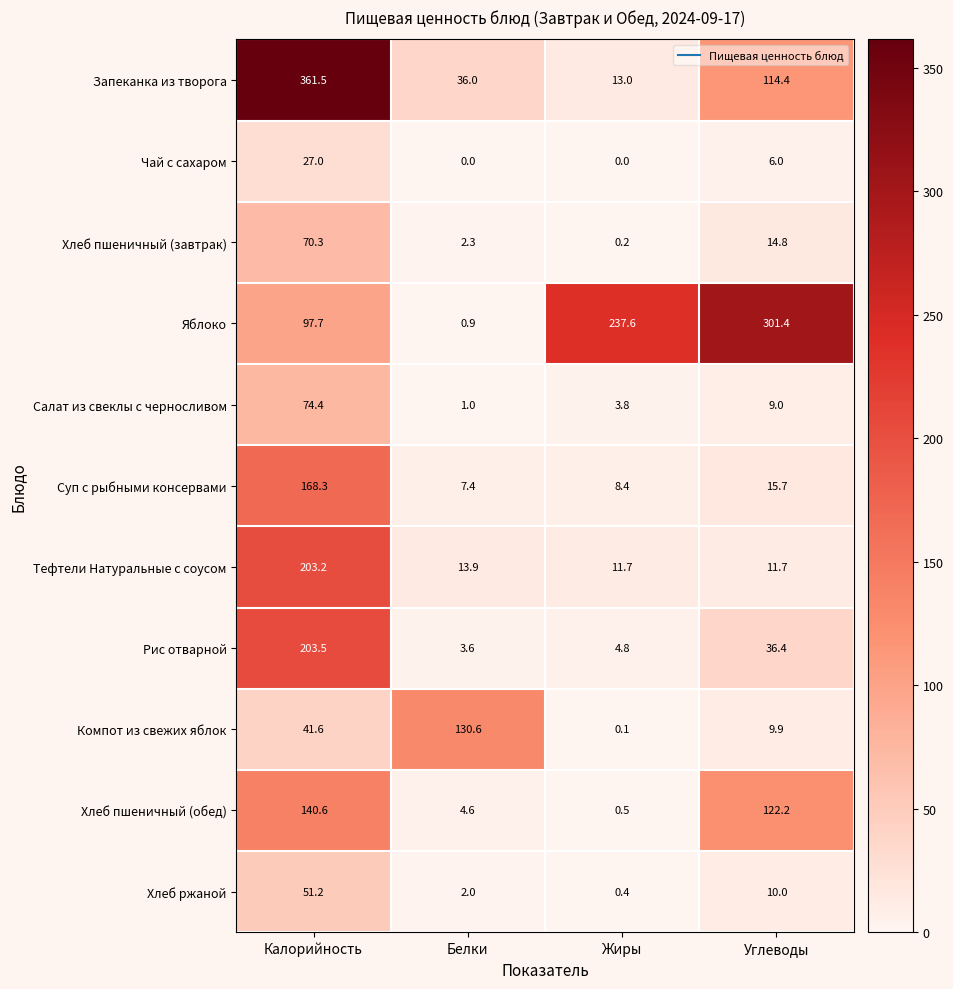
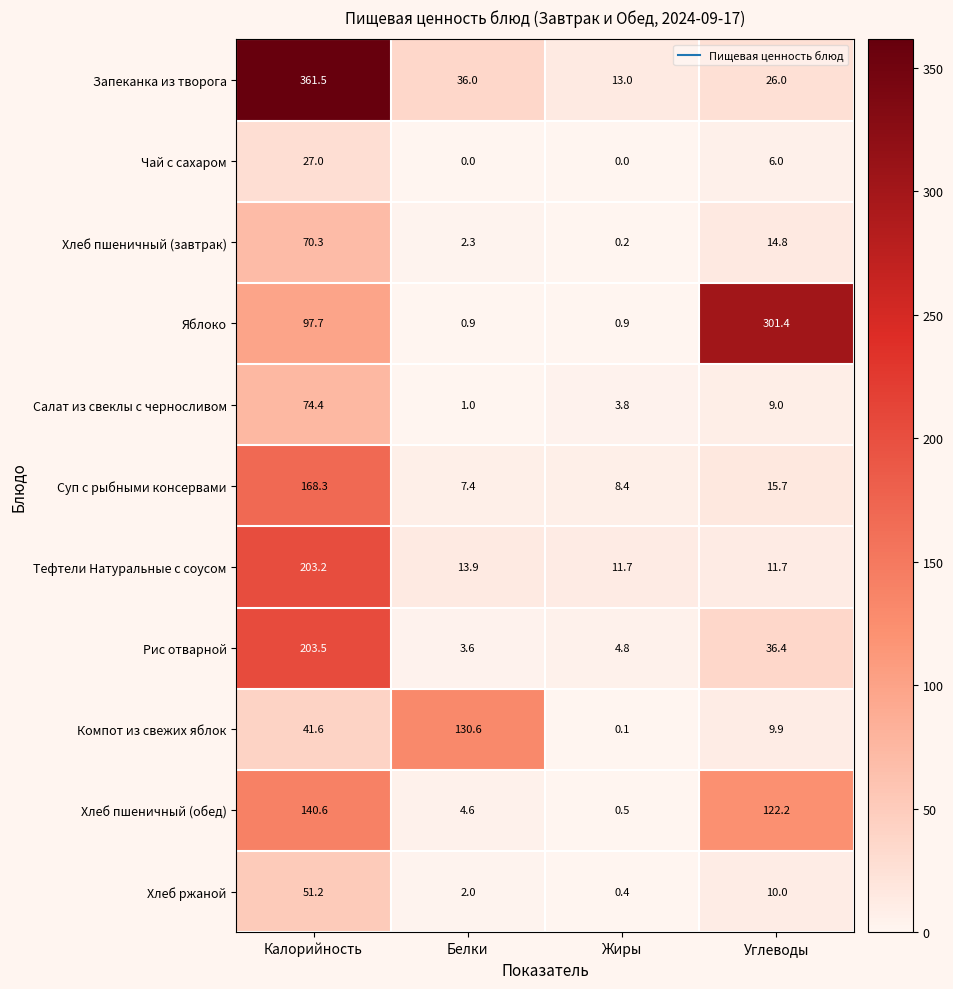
  {
    "Запеканка из творога": {
      "Калорийность": 361.5,
      "Белки": 36.0,
      "Жиры": 13.0,
-     "Углеводы": 114.4
+     "Углеводы": 26.0
    },
    "Чай с сахаром": {
      "Калорийность": 27.0,
      "Белки": 0.0,
      "Жиры": 0.0,
      "Углеводы": 6.0
    },
    "Хлеб пшеничный (завтрак)": {
      "Калорийность": 70.3,
      "Белки": 2.3,
      "Жиры": 0.2,
      "Углеводы": 14.8
    },
    "Яблоко": {
      "Калорийность": 97.7,
      "Белки": 0.9,
-     "Жиры": 237.6,
+     "Жиры": 0.9,
      "Углеводы": 301.4
    },
    "Салат из свеклы с черносливом": {
      "Калорийность": 74.4,
      "Белки": 1.0,
      "Жиры": 3.8,
      "Углеводы": 9.0
    },
    "Суп с рыбными консервами": {
      "Калорийность": 168.3,
      "Белки": 7.4,
      "Жиры": 8.4,
      "Углеводы": 15.7
    },
    "Тефтели Натуральные с соусом": {
      "Калорийность": 203.2,
      "Белки": 13.9,
      "Жиры": 11.7,
      "Углеводы": 11.7
    },
    "Рис отварной": {
      "Калорийность": 203.5,
      "Белки": 3.6,
      "Жиры": 4.8,
      "Углеводы": 36.4
    },
    "Компот из свежих яблок": {
      "Калорийность": 41.6,
      "Белки": 130.6,
      "Жиры": 0.1,
      "Углеводы": 9.9
    },
    "Хлеб пшеничный (обед)": {
      "Калорийность": 140.6,
      "Белки": 4.6,
      "Жиры": 0.5,
      "Углеводы": 122.2
    },
    "Хлеб ржаной": {
      "Калорийность": 51.2,
      "Белки": 2.0,
      "Жиры": 0.4,
      "Углеводы": 10.0
    }
  }
